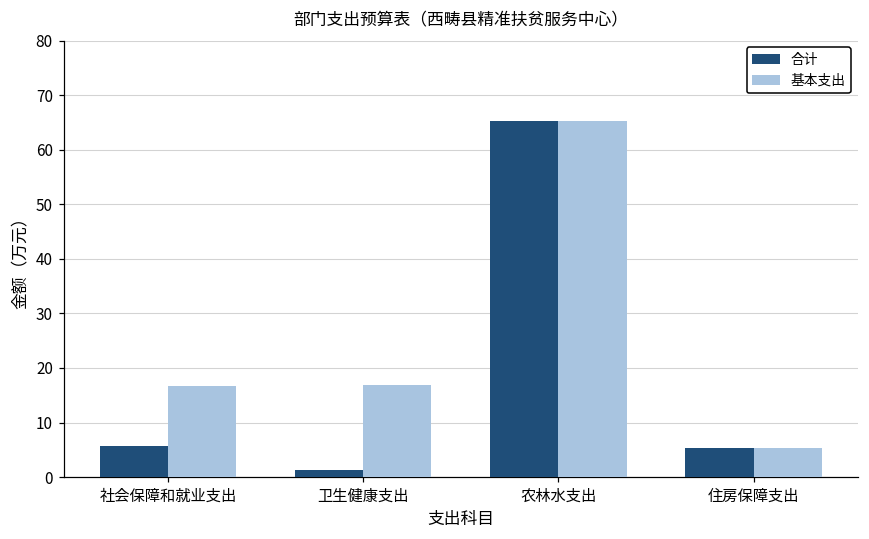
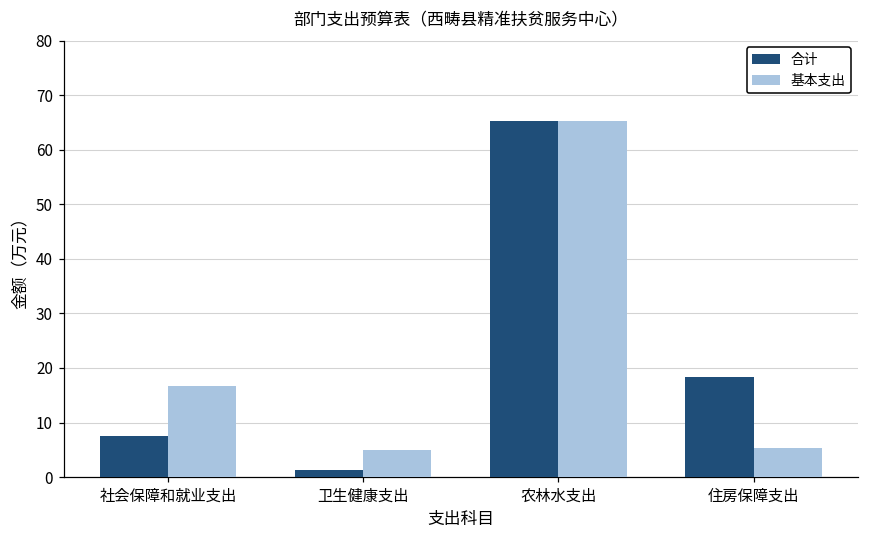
  {
    "合计": {
-     "社会保障和就业支出": 6,
+     "社会保障和就业支出": 8,
      "卫生健康支出": 1,
      "农林水支出": 65,
-     "住房保障支出": 5
+     "住房保障支出": 18
    },
    "基本支出": {
      "社会保障和就业支出": 17,
-     "卫生健康支出": 17,
+     "卫生健康支出": 5,
      "农林水支出": 65,
      "住房保障支出": 5
    }
  }
